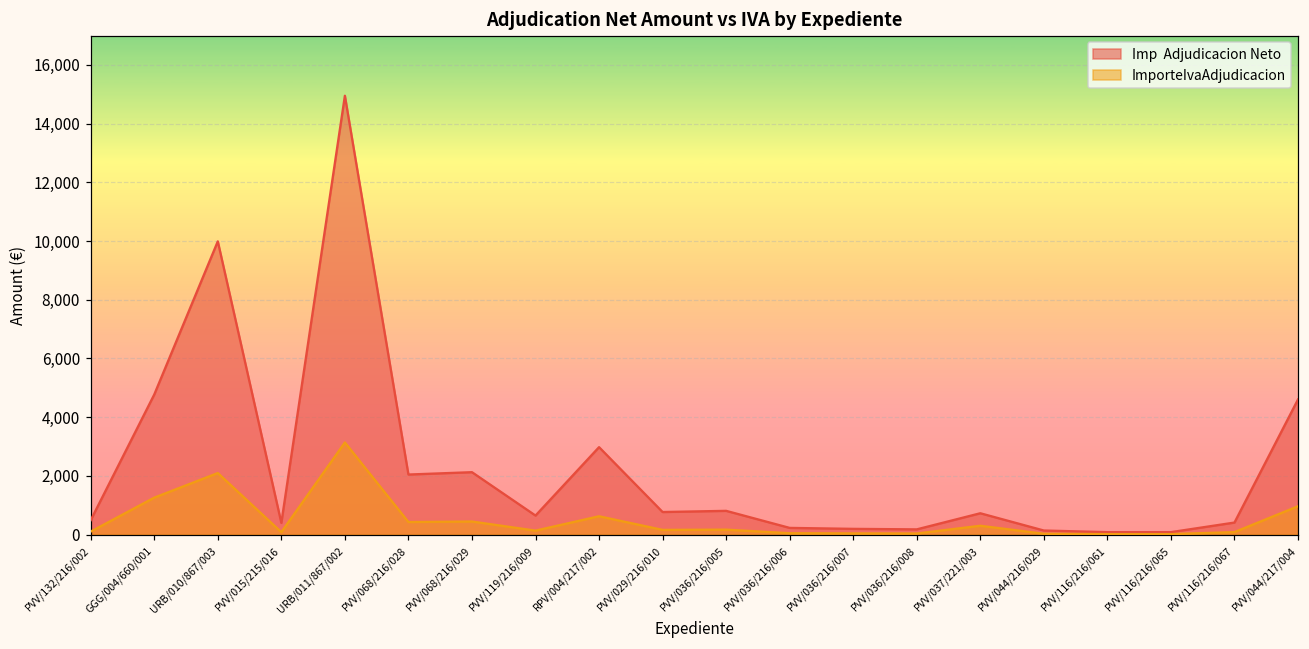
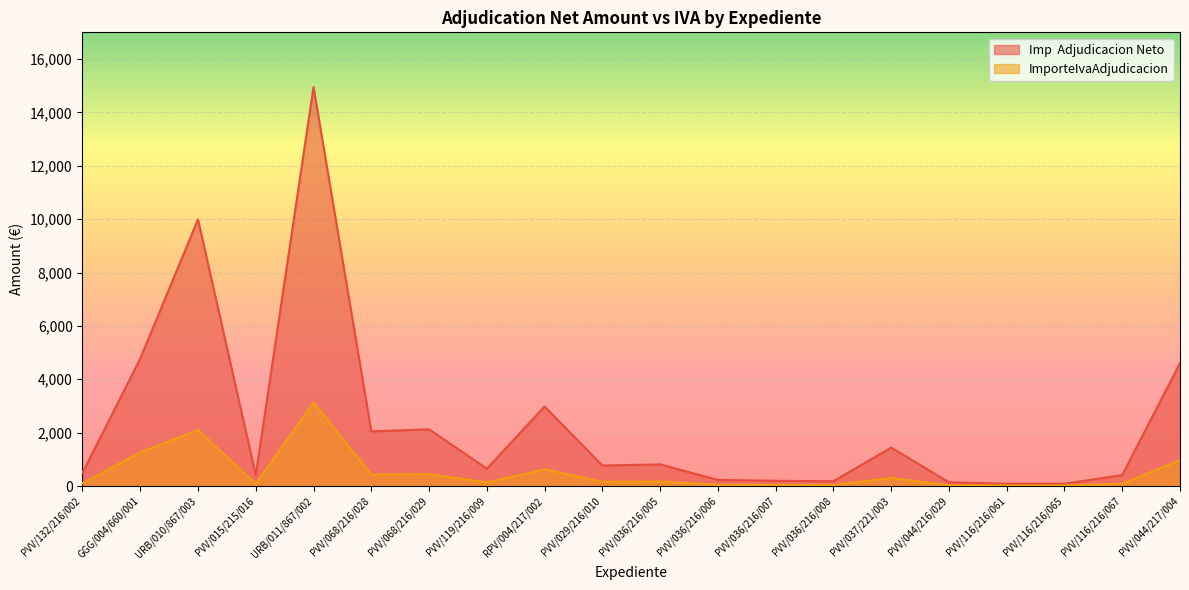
  {
    "Imp Adjudicacion Neto": {
      "PVV/132/216/002": "500",
      "GGG/004/660/001": "4,800",
      "URB/010/867/003": "10,000",
      "PVV/015/215/016": "400",
      "URB/011/867/002": "15,000",
      "PVV/068/216/028": "2,000",
      "PVV/068/216/029": "2,100",
      "PVV/119/216/009": "600",
      "RPV/004/217/002": "3,000",
      "PVV/029/216/010": "800",
      "PVV/036/216/005": "800",
      "PVV/036/216/006": "200",
      "PVV/036/216/007": "200",
      "PVV/036/216/008": "200",
-     "PVV/037/221/003": "700",
+     "PVV/037/221/003": "1,400",
      "PVV/044/216/029": "100",
      "PVV/116/216/067": "400",
      "PVV/044/217/004": "4,600"
    },
    "ImporteIvaAdjudicacion": {
      "PVV/132/216/002": "100",
      "GGG/004/660/001": "1,300",
      "URB/010/867/003": "2,100",
      "PVV/015/215/016": "100",
      "URB/011/867/002": "3,100",
      "PVV/068/216/028": "400",
      "PVV/068/216/029": "400",
      "PVV/119/216/009": "100",
      "RPV/004/217/002": "600",
      "PVV/029/216/010": "200",
      "PVV/036/216/005": "200",
      "PVV/036/216/006": "0",
      "PVV/036/216/007": "0",
      "PVV/036/216/008": "0",
      "PVV/037/221/003": "300",
      "PVV/044/216/029": "0",
      "PVV/116/216/067": "100",
      "PVV/044/217/004": "1,000"
    }
  }
